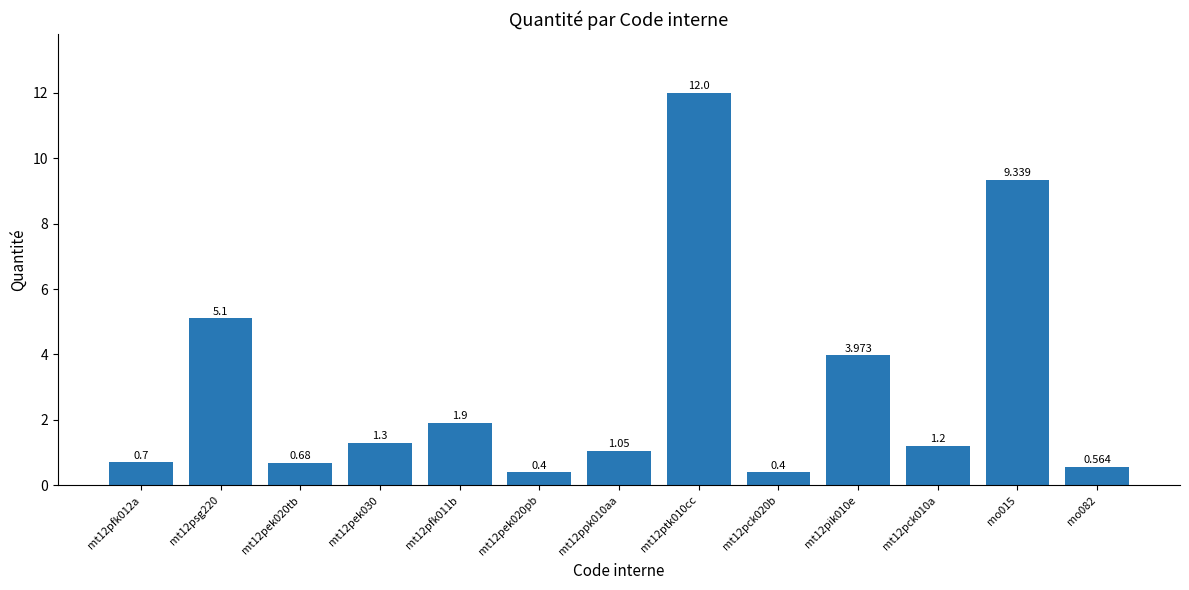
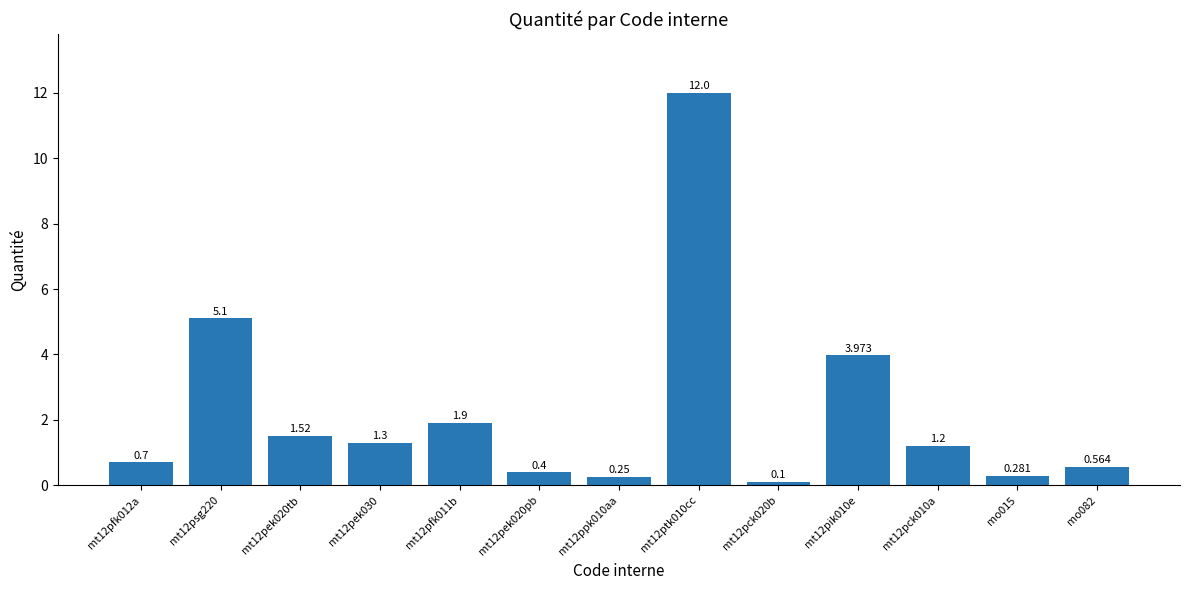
  {
    "mt12pfk012a": 0.7,
    "mt12psg220": 5.1,
-   "mt12pek020tb": 0.68,
+   "mt12pek020tb": 1.52,
    "mt12pek030": 1.3,
    "mt12pfk011b": 1.9,
    "mt12pek020pb": 0.4,
-   "mt12ppk010aa": 1.05,
+   "mt12ppk010aa": 0.25,
    "mt12ptk010cc": 12.0,
-   "mt12pck020b": 0.4,
+   "mt12pck020b": 0.1,
    "mt12pik010e": 3.973,
    "mt12pck010a": 1.2,
-   "mo015": 9.339,
+   "mo015": 0.281,
    "mo082": 0.564
  }
